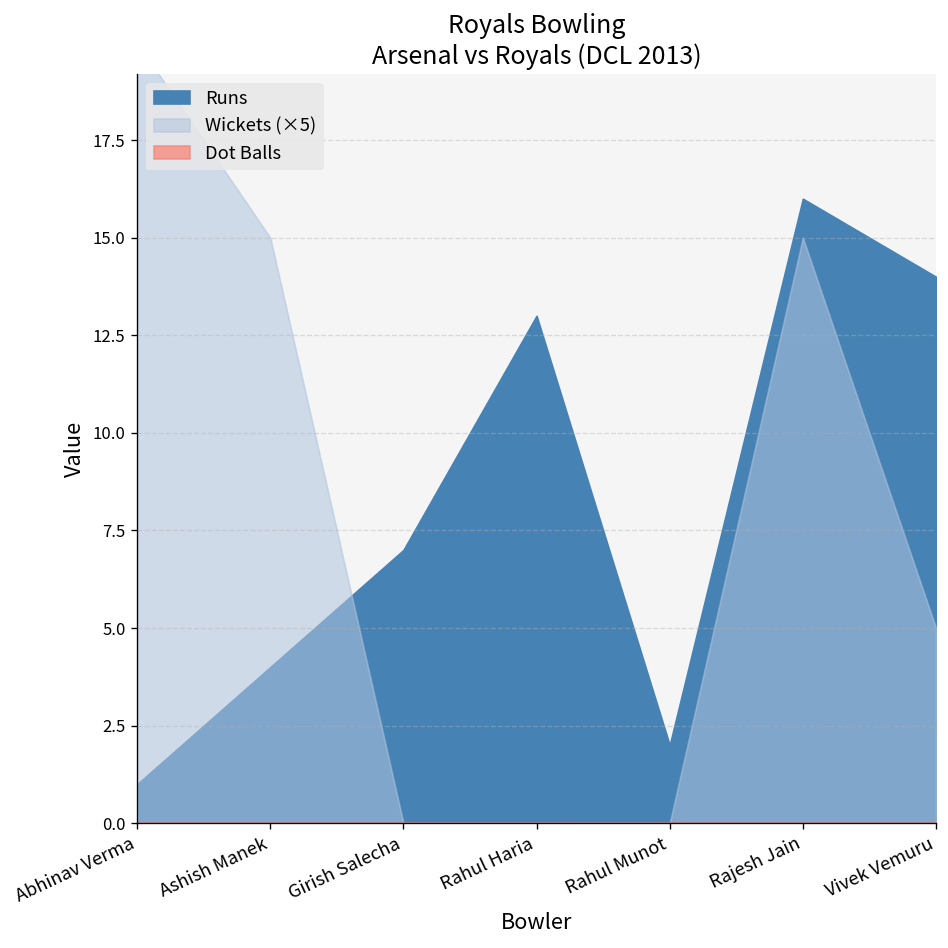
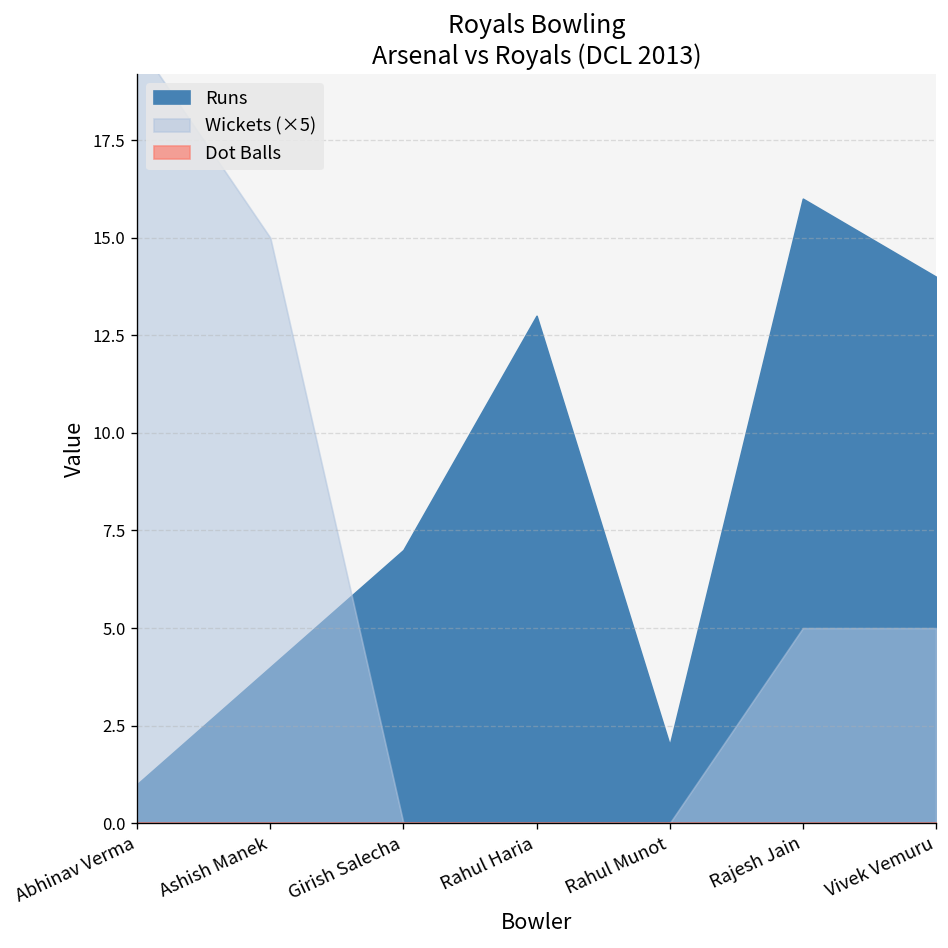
  {
    "Runs": {
      "Abhinav Verma": 1.0,
      "Ashish Manek": 4.0,
      "Girish Salecha": 7.0,
      "Rahul Haria": 13.0,
      "Rahul Munot": 2.0,
      "Rajesh Jain": 16.0,
      "Vivek Vemuru": 14.0
    },
    "Wickets (×5)": {
      "Ashish Manek": 15.0,
-     "Rajesh Jain": 15.0,
+     "Rajesh Jain": 5.0,
      "Vivek Vemuru": 5.0
    },
    "Dot Balls": {
      "Abhinav Verma": 0.0,
      "Ashish Manek": 0.0,
      "Rajesh Jain": 0.0,
      "Vivek Vemuru": 0.0
    }
  }
